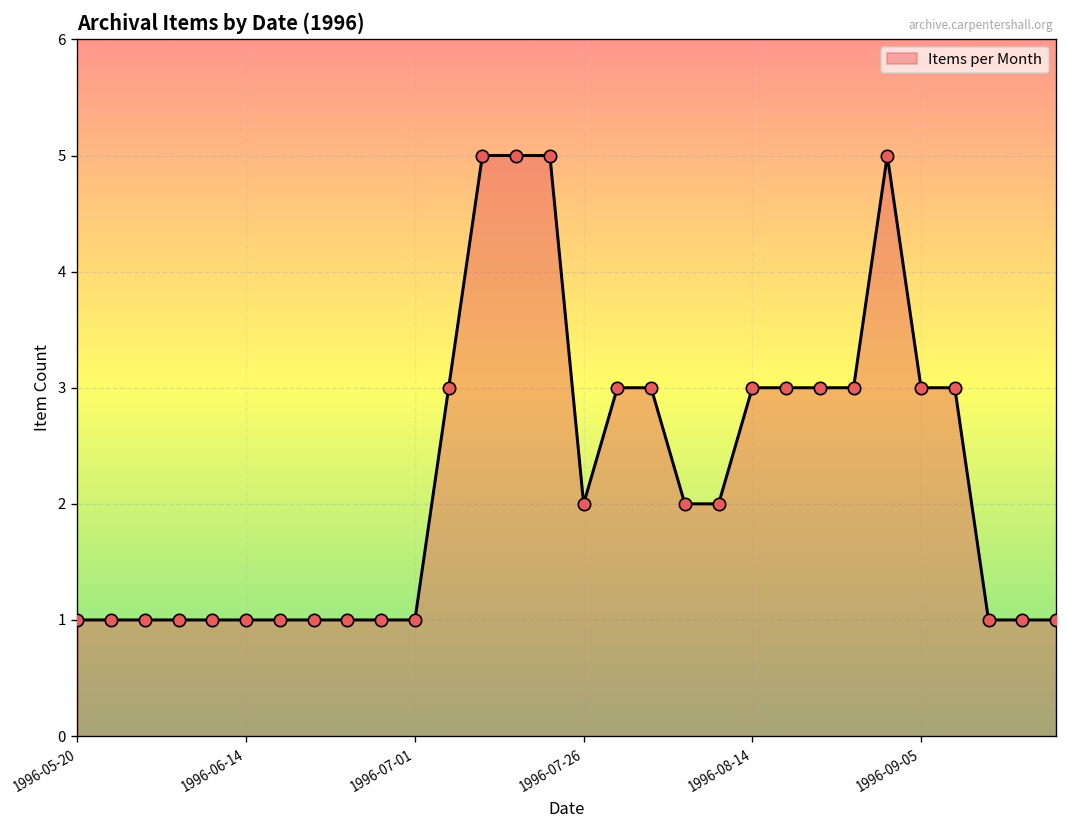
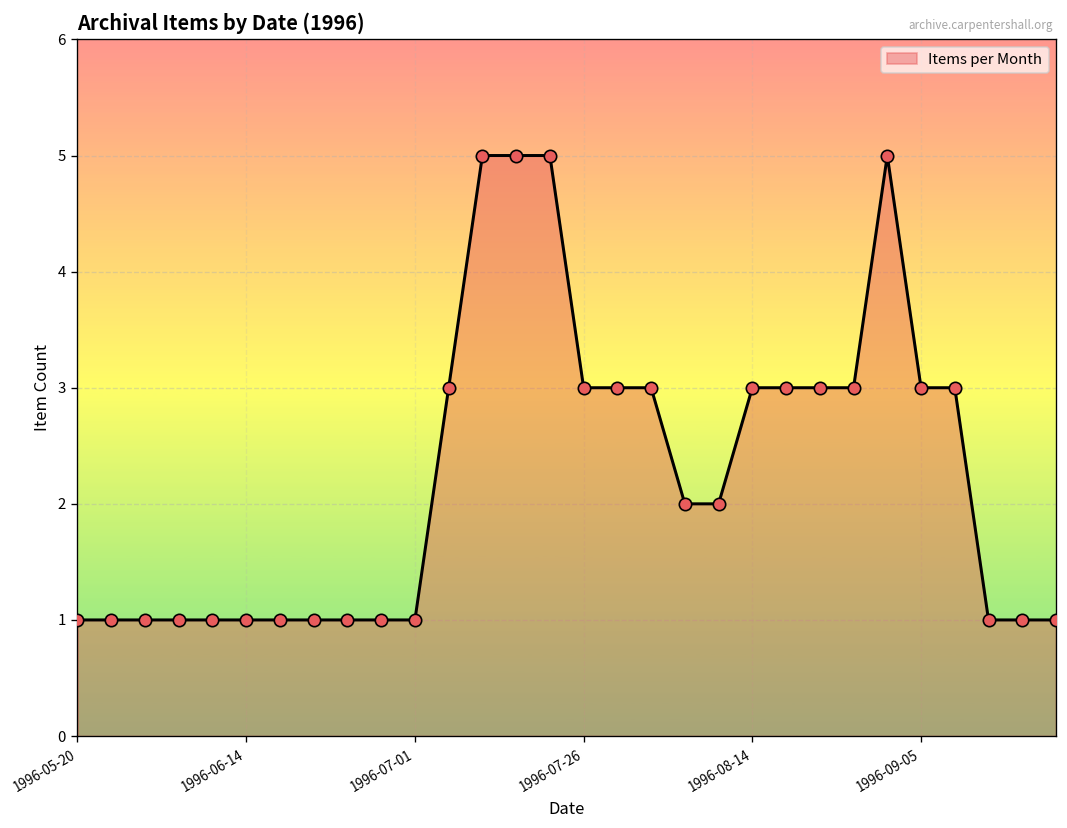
  {
    "1996-05-20": 1,
    "1996-06-14": 1,
    "1996-07-01": 1,
-   "1996-07-26": 2,
+   "1996-07-26": 3,
    "1996-08-14": 3,
    "1996-09-05": 3
  }
